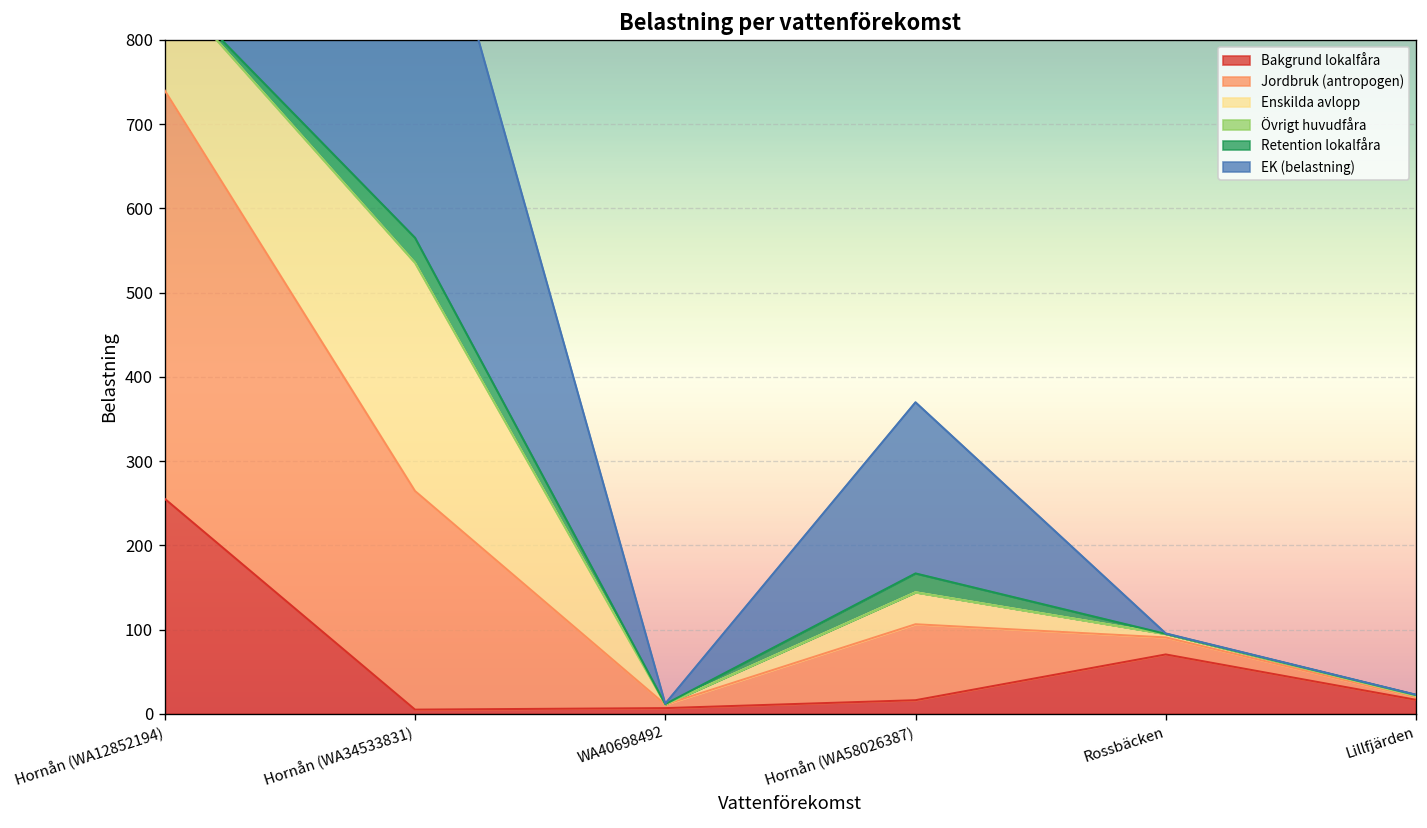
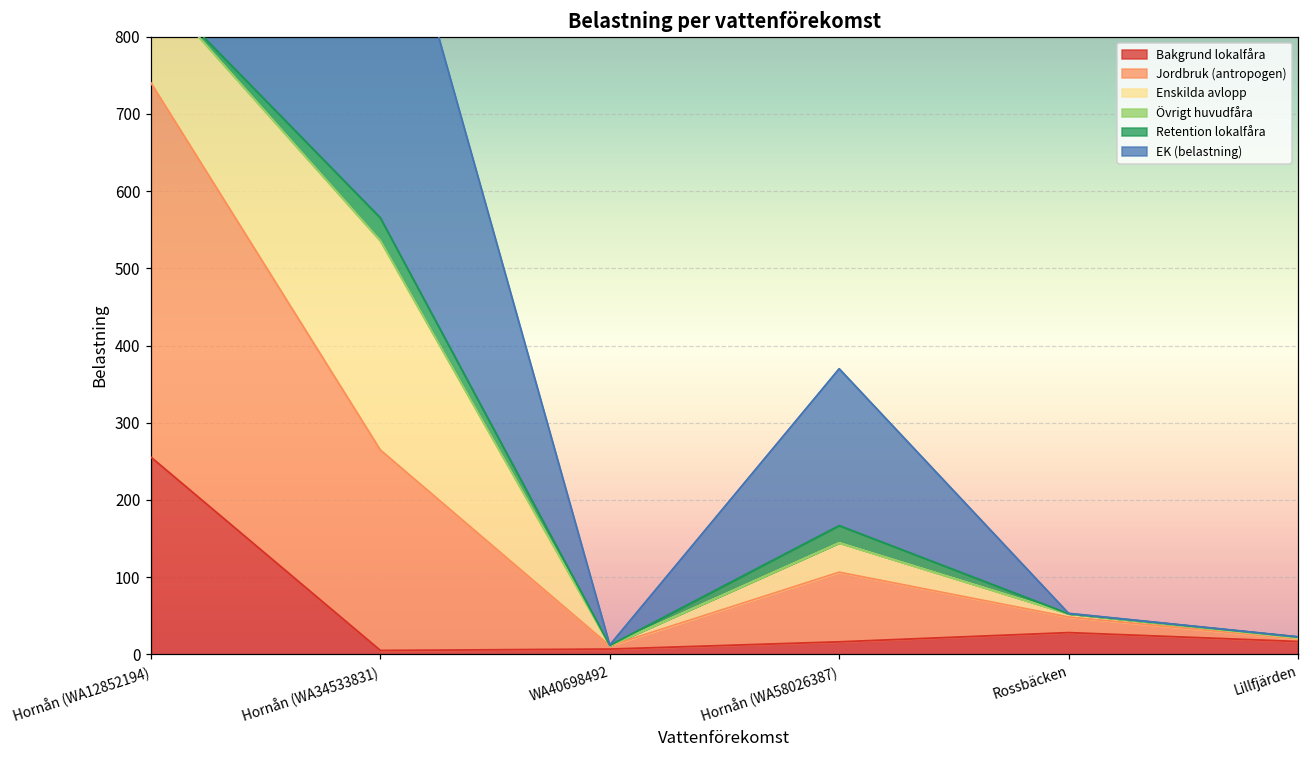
  {
    "Bakgrund lokalfåra": {
      "Hornån (WA12852194)": 260,
      "Hornån (WA34533831)": 10,
      "WA40698492": 10,
      "Hornån (WA58026387)": 20,
-     "Rossbäcken": 70
+     "Rossbäcken": 30
    },
    "Jordbruk (antropogen)": {
      "Hornån (WA12852194)": 480,
      "Hornån (WA34533831)": 260,
      "Hornån (WA58026387)": 90,
      "Rossbäcken": 20
    },
    "Retention lokalfåra": {
      "Hornån (WA34533831)": 30,
      "Hornån (WA58026387)": 20
    },
    "EK (belastning)": {
      "Hornån (WA58026387)": 200
    }
  }
